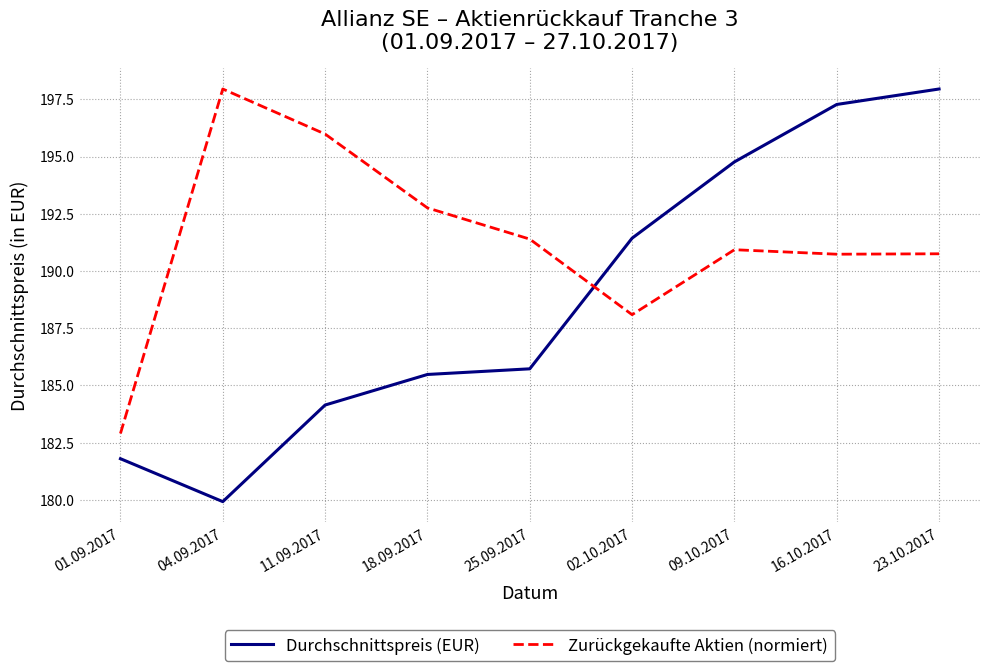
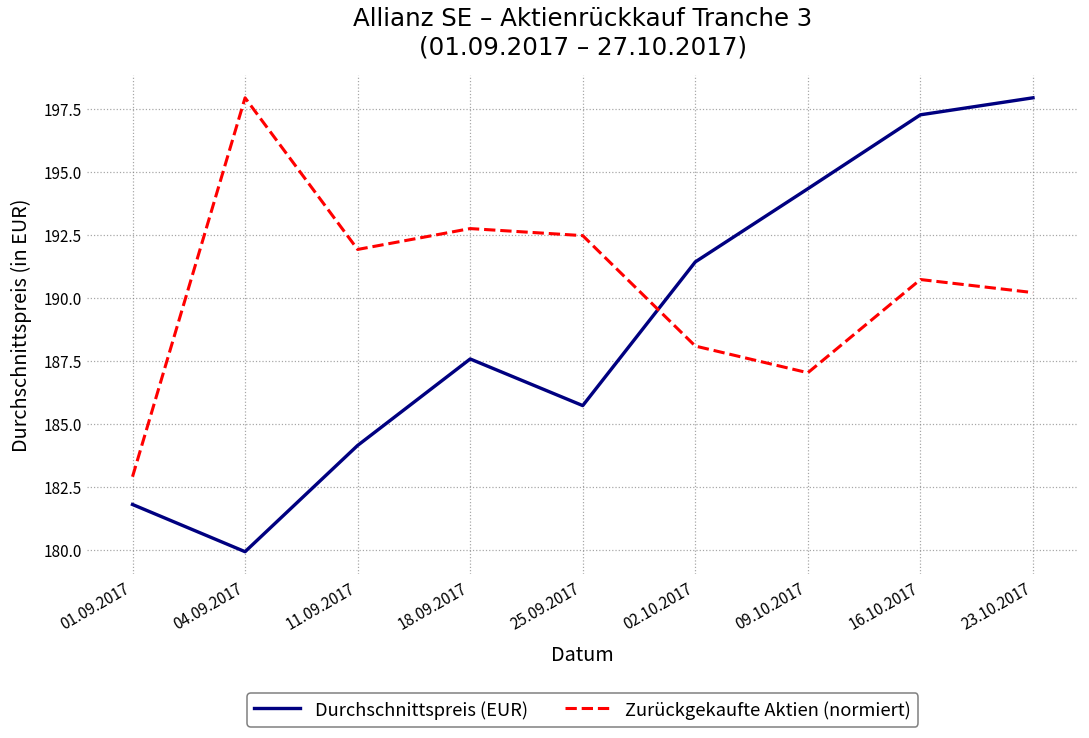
  {
    "Durchschnittspreis (EUR)": {
      "01.09.2017": 181.8,
      "04.09.2017": 179.9,
      "11.09.2017": 184.1,
-     "18.09.2017": 185.5,
+     "18.09.2017": 187.6,
      "25.09.2017": 185.7,
      "02.10.2017": 191.4,
-     "09.10.2017": 194.8,
+     "09.10.2017": 194.3,
      "16.10.2017": 197.3,
      "23.10.2017": 198.0
    },
    "Zurückgekaufte Aktien (normiert)": {
      "01.09.2017": 182.9,
      "04.09.2017": 198.0,
-     "11.09.2017": 196.0,
+     "11.09.2017": 191.9,
      "18.09.2017": 192.8,
-     "25.09.2017": 191.4,
+     "25.09.2017": 192.5,
      "02.10.2017": 188.1,
-     "09.10.2017": 190.9,
+     "09.10.2017": 187.0,
      "16.10.2017": 190.7,
-     "23.10.2017": 190.8
+     "23.10.2017": 190.2
    }
  }
